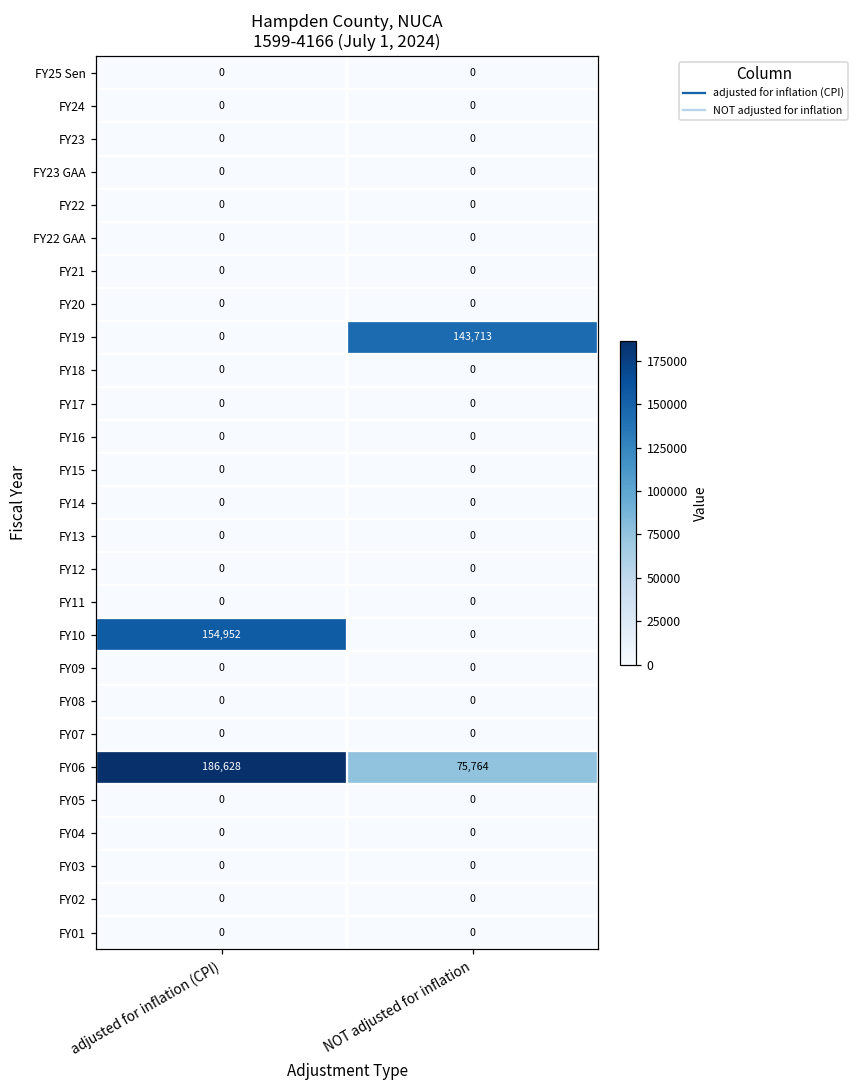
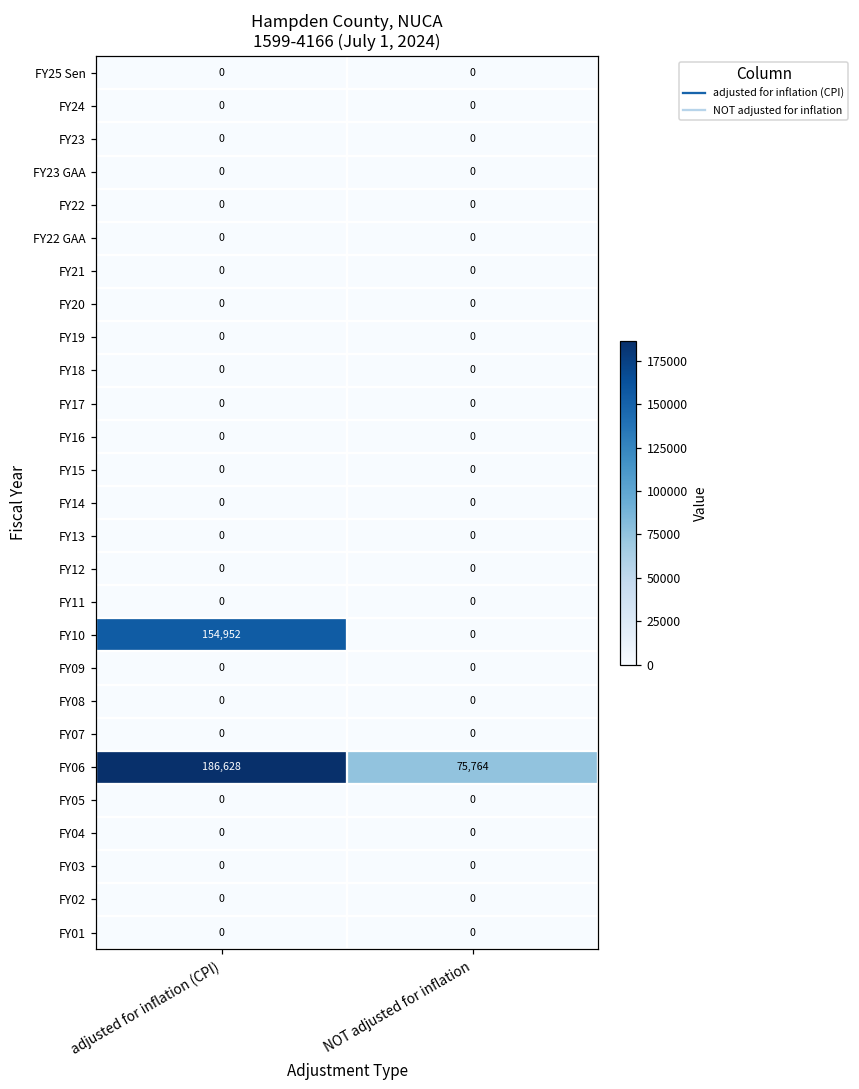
  {
    "FY25 Sen": {
      "adjusted for inflation (CPI)": "0",
      "NOT adjusted for inflation": "0"
    },
    "FY24": {
      "adjusted for inflation (CPI)": "0",
      "NOT adjusted for inflation": "0"
    },
    "FY23": {
      "adjusted for inflation (CPI)": "0",
      "NOT adjusted for inflation": "0"
    },
    "FY23 GAA": {
      "adjusted for inflation (CPI)": "0",
      "NOT adjusted for inflation": "0"
    },
    "FY22": {
      "adjusted for inflation (CPI)": "0",
      "NOT adjusted for inflation": "0"
    },
    "FY22 GAA": {
      "adjusted for inflation (CPI)": "0",
      "NOT adjusted for inflation": "0"
    },
    "FY21": {
      "adjusted for inflation (CPI)": "0",
      "NOT adjusted for inflation": "0"
    },
    "FY20": {
      "adjusted for inflation (CPI)": "0",
      "NOT adjusted for inflation": "0"
    },
    "FY19": {
      "adjusted for inflation (CPI)": "0",
-     "NOT adjusted for inflation": "143,713"
+     "NOT adjusted for inflation": "0"
    },
    "FY18": {
      "adjusted for inflation (CPI)": "0",
      "NOT adjusted for inflation": "0"
    },
    "FY17": {
      "adjusted for inflation (CPI)": "0",
      "NOT adjusted for inflation": "0"
    },
    "FY16": {
      "adjusted for inflation (CPI)": "0",
      "NOT adjusted for inflation": "0"
    },
    "FY15": {
      "adjusted for inflation (CPI)": "0",
      "NOT adjusted for inflation": "0"
    },
    "FY14": {
      "adjusted for inflation (CPI)": "0",
      "NOT adjusted for inflation": "0"
    },
    "FY13": {
      "adjusted for inflation (CPI)": "0",
      "NOT adjusted for inflation": "0"
    },
    "FY12": {
      "adjusted for inflation (CPI)": "0",
      "NOT adjusted for inflation": "0"
    },
    "FY11": {
      "adjusted for inflation (CPI)": "0",
      "NOT adjusted for inflation": "0"
    },
    "FY10": {
      "adjusted for inflation (CPI)": "154,952",
      "NOT adjusted for inflation": "0"
    },
    "FY09": {
      "adjusted for inflation (CPI)": "0",
      "NOT adjusted for inflation": "0"
    },
    "FY08": {
      "adjusted for inflation (CPI)": "0",
      "NOT adjusted for inflation": "0"
    },
    "FY07": {
      "adjusted for inflation (CPI)": "0",
      "NOT adjusted for inflation": "0"
    },
    "FY06": {
      "adjusted for inflation (CPI)": "186,628",
      "NOT adjusted for inflation": "75,764"
    },
    "FY05": {
      "adjusted for inflation (CPI)": "0",
      "NOT adjusted for inflation": "0"
    },
    "FY04": {
      "adjusted for inflation (CPI)": "0",
      "NOT adjusted for inflation": "0"
    },
    "FY03": {
      "adjusted for inflation (CPI)": "0",
      "NOT adjusted for inflation": "0"
    },
    "FY02": {
      "adjusted for inflation (CPI)": "0",
      "NOT adjusted for inflation": "0"
    },
    "FY01": {
      "adjusted for inflation (CPI)": "0",
      "NOT adjusted for inflation": "0"
    }
  }
